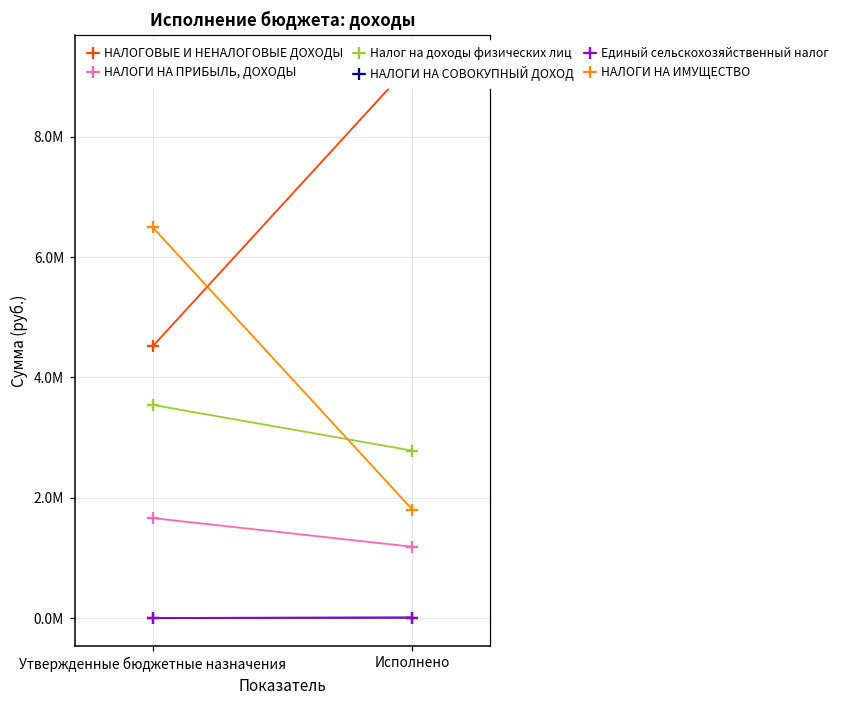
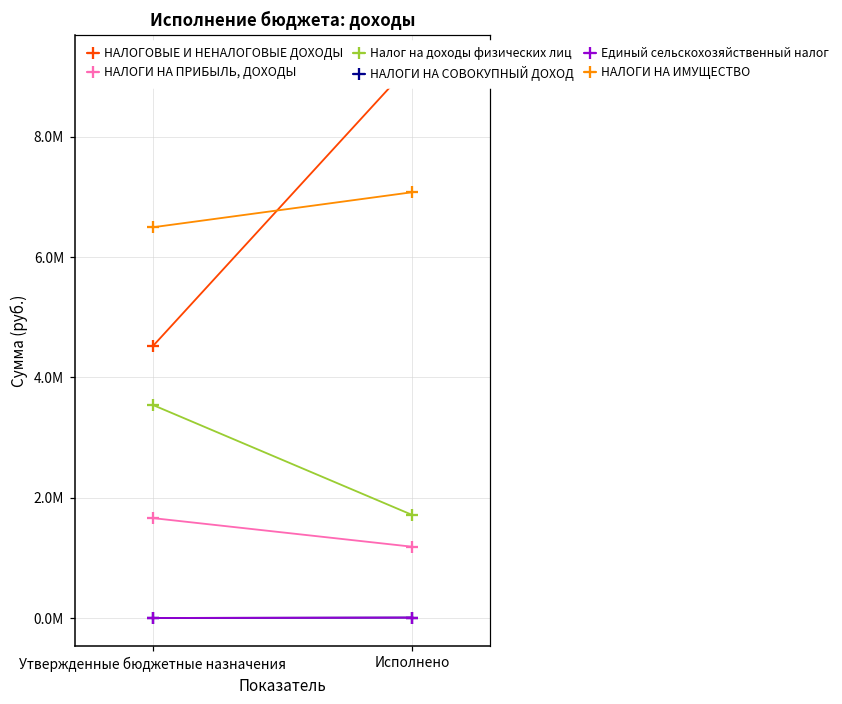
  {
    "НАЛОГОВЫЕ И НЕНАЛОГОВЫЕ ДОХОДЫ": {
      "Утвержденные бюджетные назначения": 4500000
    },
    "НАЛОГИ НА ПРИБЫЛЬ, ДОХОДЫ": {
      "Утвержденные бюджетные назначения": 1700000,
      "Исполнено": 1200000
    },
    "Налог на доходы физических лиц": {
      "Утвержденные бюджетные назначения": 3500000,
-     "Исполнено": 2800000
+     "Исполнено": 1700000
    },
    "Единый сельскохозяйственный налог": {
      "Утвержденные бюджетные назначения": 0,
      "Исполнено": 0
    },
    "НАЛОГИ НА ИМУЩЕСТВО": {
      "Утвержденные бюджетные назначения": 6500000,
-     "Исполнено": 1800000
+     "Исполнено": 7100000
    }
  }
